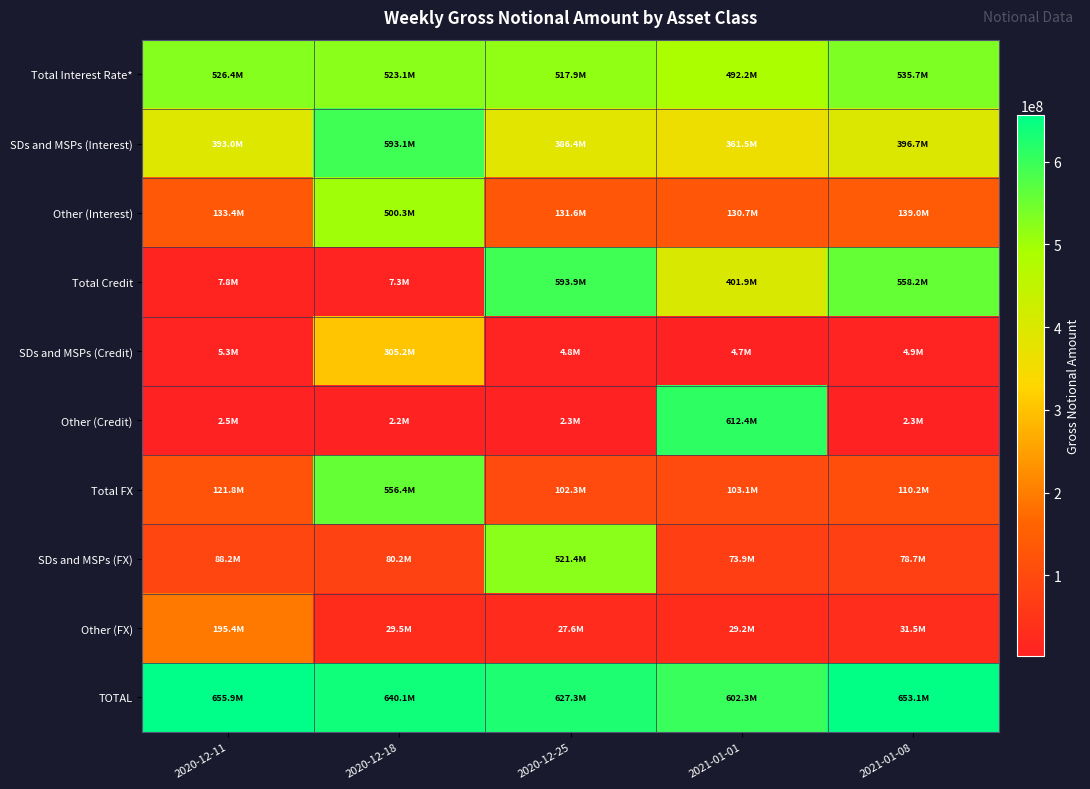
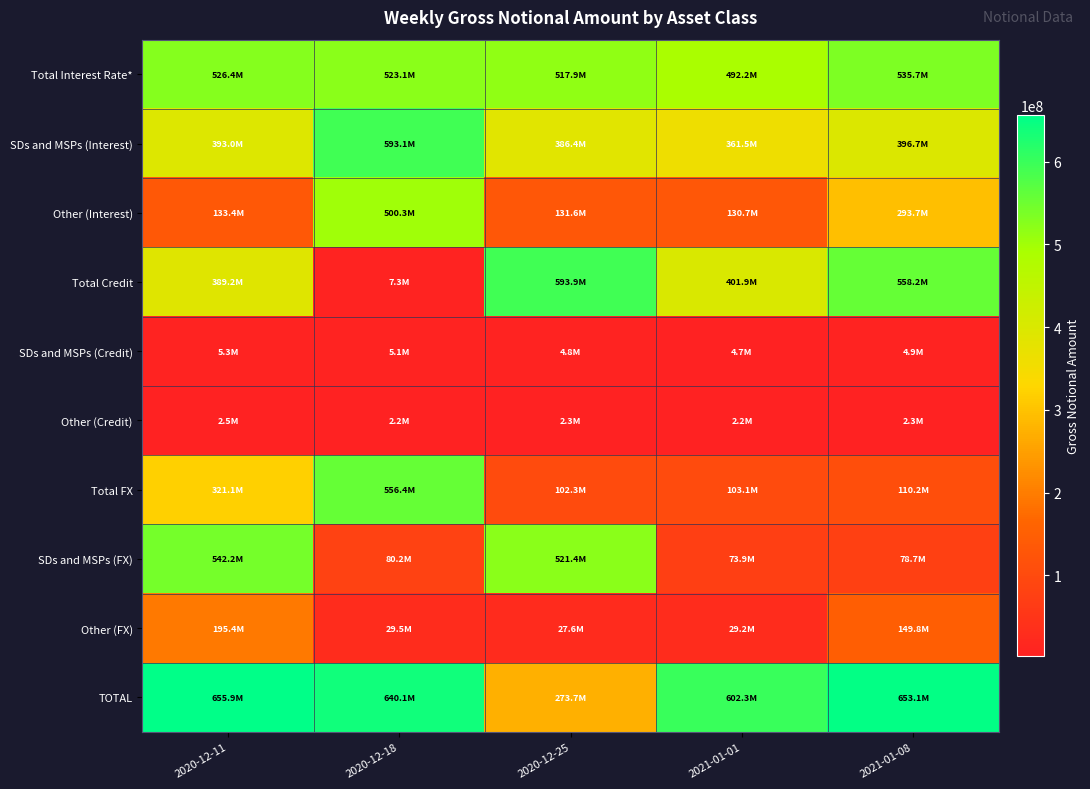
  {
    "Total Interest Rate*": {
      "2020-12-11": "526.4M",
      "2020-12-18": "523.1M",
      "2020-12-25": "517.9M",
      "2021-01-01": "492.2M",
      "2021-01-08": "535.7M"
    },
    "SDs and MSPs (Interest)": {
      "2020-12-11": "393.0M",
      "2020-12-18": "593.1M",
      "2020-12-25": "386.4M",
      "2021-01-01": "361.5M",
      "2021-01-08": "396.7M"
    },
    "Other (Interest)": {
      "2020-12-11": "133.4M",
      "2020-12-18": "500.3M",
      "2020-12-25": "131.6M",
      "2021-01-01": "130.7M",
-     "2021-01-08": "139.0M"
+     "2021-01-08": "293.7M"
    },
    "Total Credit": {
-     "2020-12-11": "7.8M",
+     "2020-12-11": "389.2M",
      "2020-12-18": "7.3M",
      "2020-12-25": "593.9M",
      "2021-01-01": "401.9M",
      "2021-01-08": "558.2M"
    },
    "SDs and MSPs (Credit)": {
      "2020-12-11": "5.3M",
-     "2020-12-18": "305.2M",
+     "2020-12-18": "5.1M",
      "2020-12-25": "4.8M",
      "2021-01-01": "4.7M",
      "2021-01-08": "4.9M"
    },
    "Other (Credit)": {
      "2020-12-11": "2.5M",
      "2020-12-18": "2.2M",
      "2020-12-25": "2.3M",
-     "2021-01-01": "612.4M",
+     "2021-01-01": "2.2M",
      "2021-01-08": "2.3M"
    },
    "Total FX": {
-     "2020-12-11": "121.8M",
+     "2020-12-11": "321.1M",
      "2020-12-18": "556.4M",
      "2020-12-25": "102.3M",
      "2021-01-01": "103.1M",
      "2021-01-08": "110.2M"
    },
    "SDs and MSPs (FX)": {
-     "2020-12-11": "88.2M",
+     "2020-12-11": "542.2M",
      "2020-12-18": "80.2M",
      "2020-12-25": "521.4M",
      "2021-01-01": "73.9M",
      "2021-01-08": "78.7M"
    },
    "Other (FX)": {
      "2020-12-11": "195.4M",
      "2020-12-18": "29.5M",
      "2020-12-25": "27.6M",
      "2021-01-01": "29.2M",
-     "2021-01-08": "31.5M"
+     "2021-01-08": "149.8M"
    },
    "TOTAL": {
      "2020-12-11": "655.9M",
      "2020-12-18": "640.1M",
-     "2020-12-25": "627.3M",
+     "2020-12-25": "273.7M",
      "2021-01-01": "602.3M",
      "2021-01-08": "653.1M"
    }
  }
